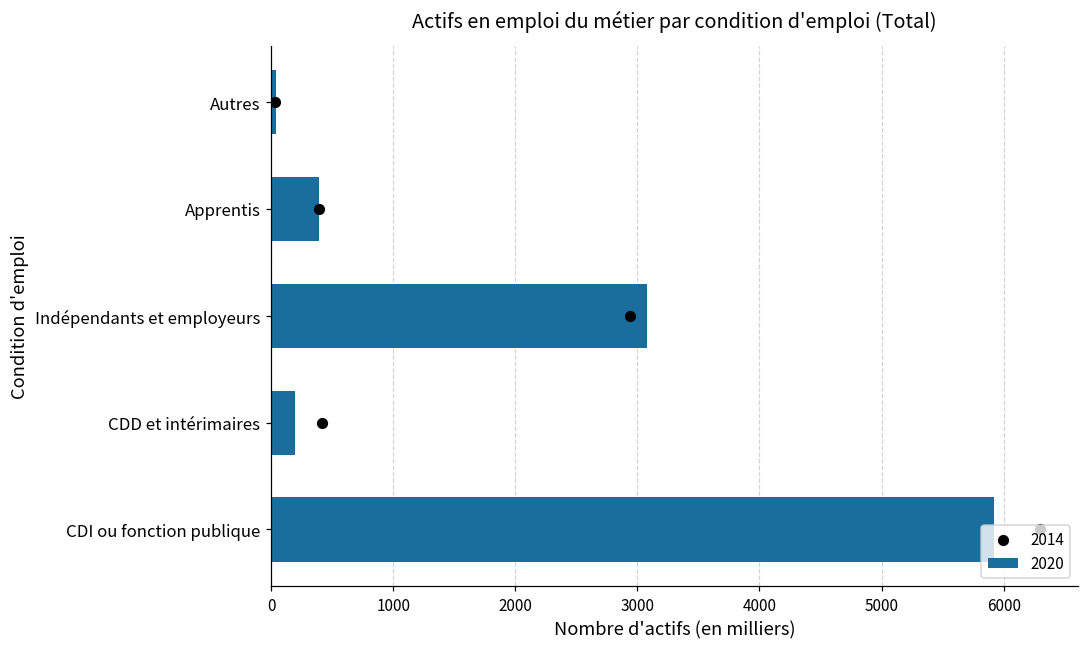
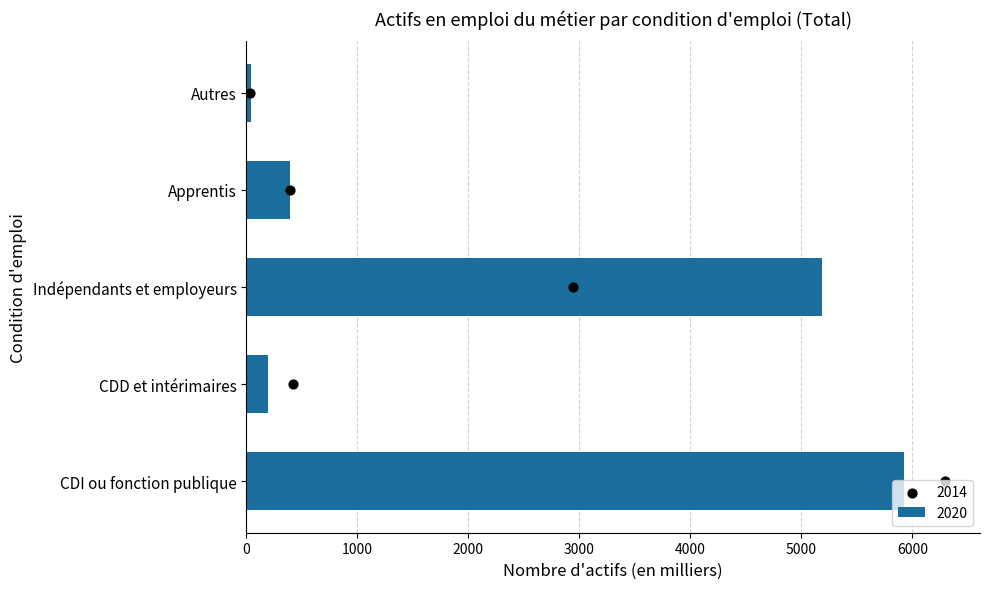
  {
    "2020": {
      "Autres": 40,
      "Apprentis": 390,
-     "Indépendants et employeurs": 3080,
+     "Indépendants et employeurs": 5190,
      "CDD et intérimaires": 200
    }
  }
